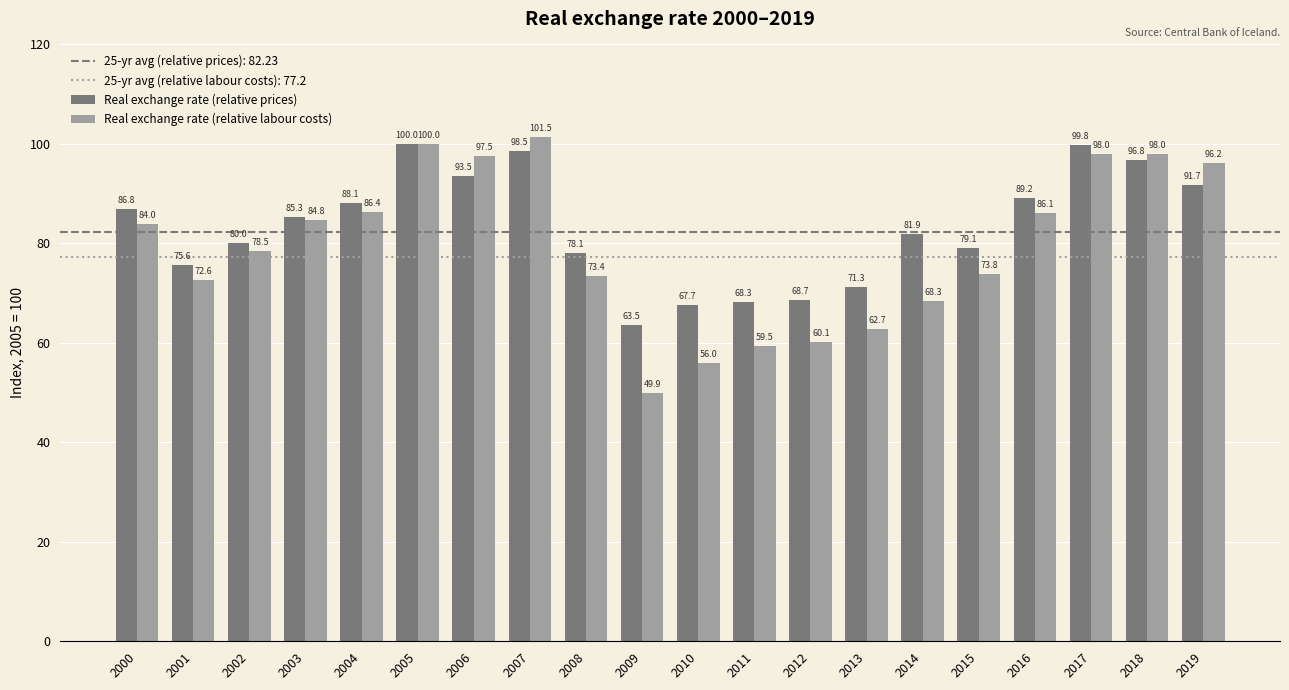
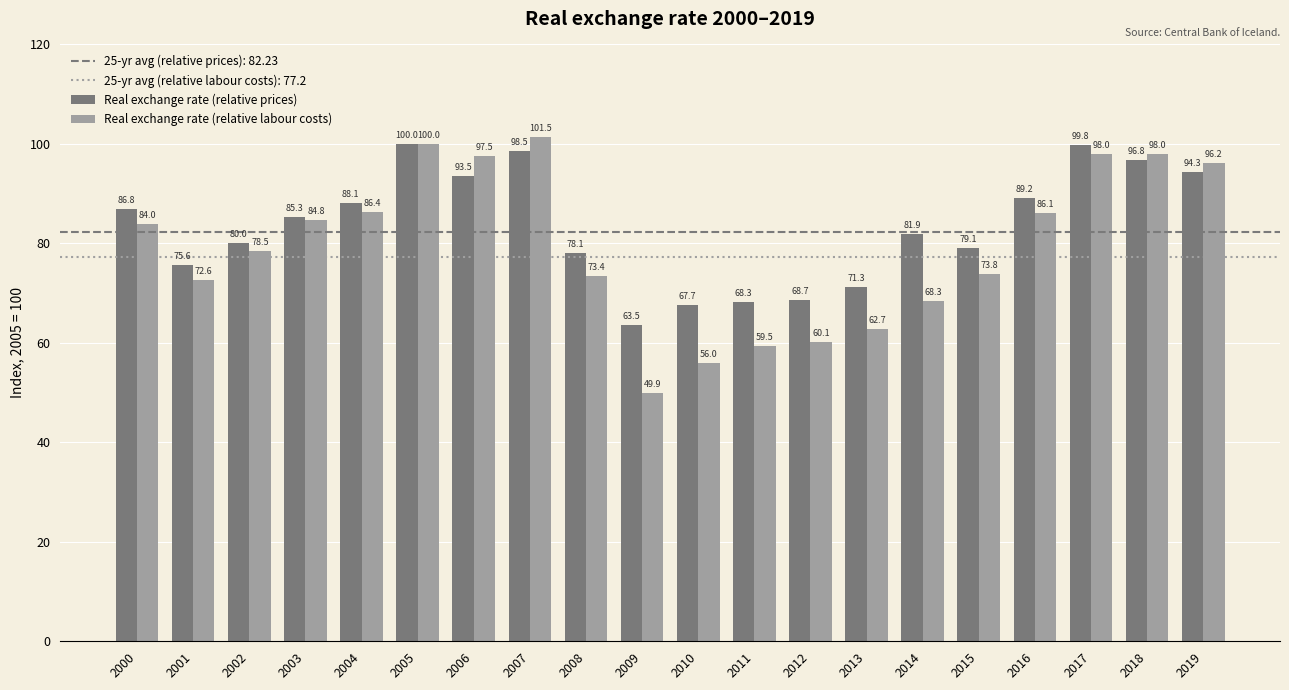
  {
    "Real exchange rate (relative prices)": {
      "2000": 86.8,
      "2001": 75.6,
      "2002": 80.0,
      "2003": 85.3,
      "2004": 88.1,
      "2005": 100.0,
      "2006": 93.5,
      "2007": 98.5,
      "2008": 78.1,
      "2009": 63.5,
      "2010": 67.7,
      "2011": 68.3,
      "2012": 68.7,
      "2013": 71.3,
      "2014": 81.9,
      "2015": 79.1,
      "2016": 89.2,
      "2017": 99.8,
      "2018": 96.8,
-     "2019": 91.7
+     "2019": 94.3
    },
    "Real exchange rate (relative labour costs)": {
      "2000": 84.0,
      "2001": 72.6,
      "2002": 78.5,
      "2003": 84.8,
      "2004": 86.4,
      "2005": 100.0,
      "2006": 97.5,
      "2007": 101.5,
      "2008": 73.4,
      "2009": 49.9,
      "2010": 56.0,
      "2011": 59.5,
      "2012": 60.1,
      "2013": 62.7,
      "2014": 68.3,
      "2015": 73.8,
      "2016": 86.1,
      "2017": 98.0,
      "2018": 98.0,
      "2019": 96.2
    }
  }
